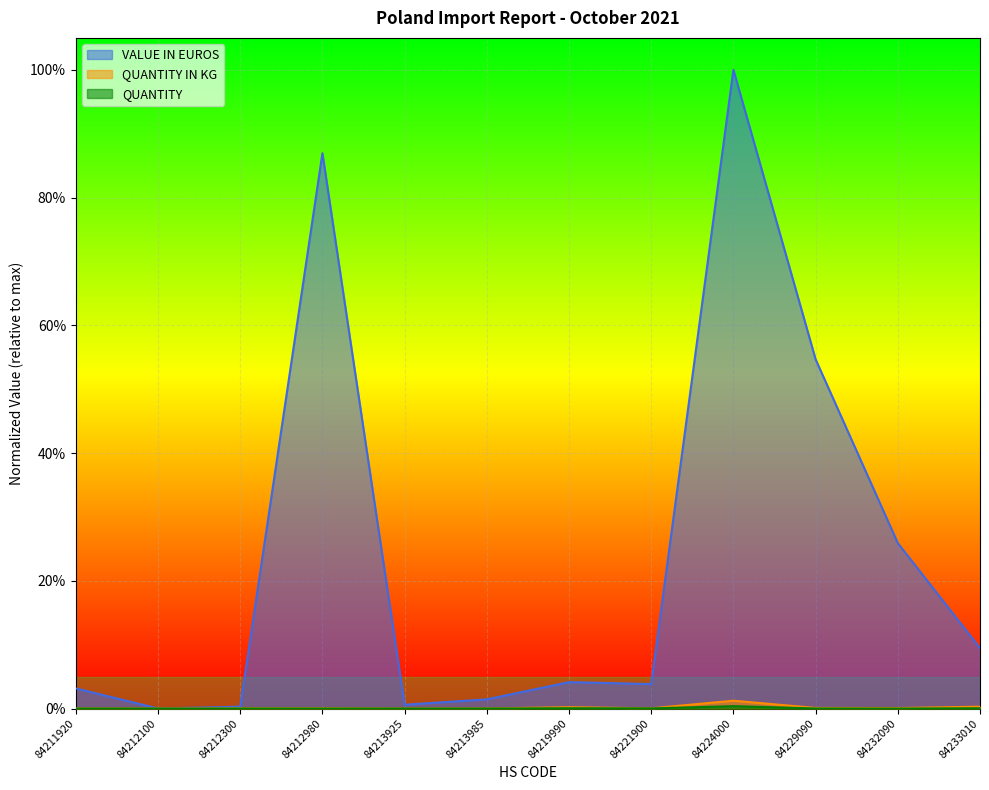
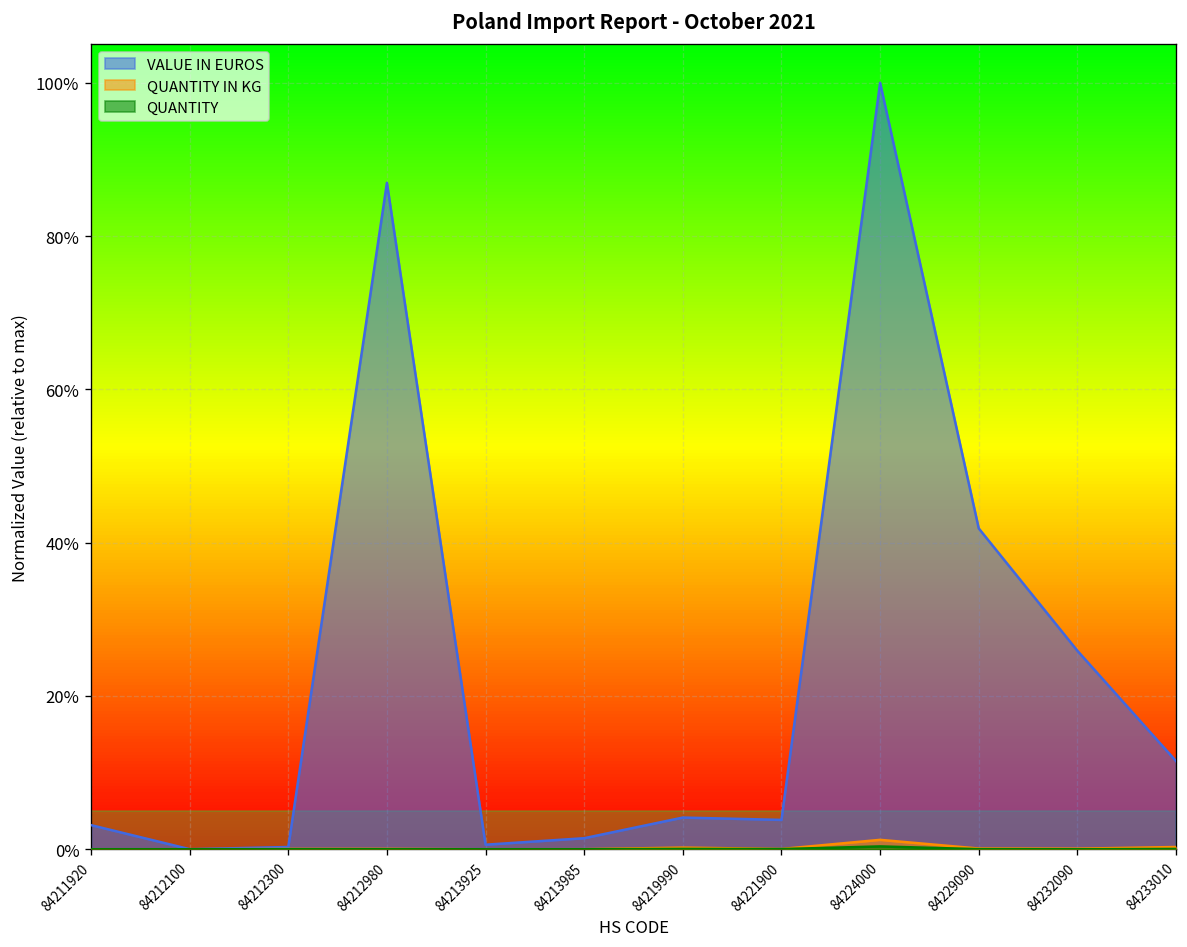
  {
    "VALUE IN EUROS": {
      "84211920": "3%",
      "84212980": "87%",
      "84213925": "1%",
      "84213985": "1%",
      "84219990": "4%",
      "84221900": "4%",
      "84224000": "100%",
-     "84229090": "55%",
+     "84229090": "42%",
      "84232090": "26%",
-     "84233010": "9%"
+     "84233010": "12%"
    },
    "QUANTITY IN KG": {
      "84224000": "1%"
    },
    "QUANTITY": {
      "84224000": "0%"
    }
  }
